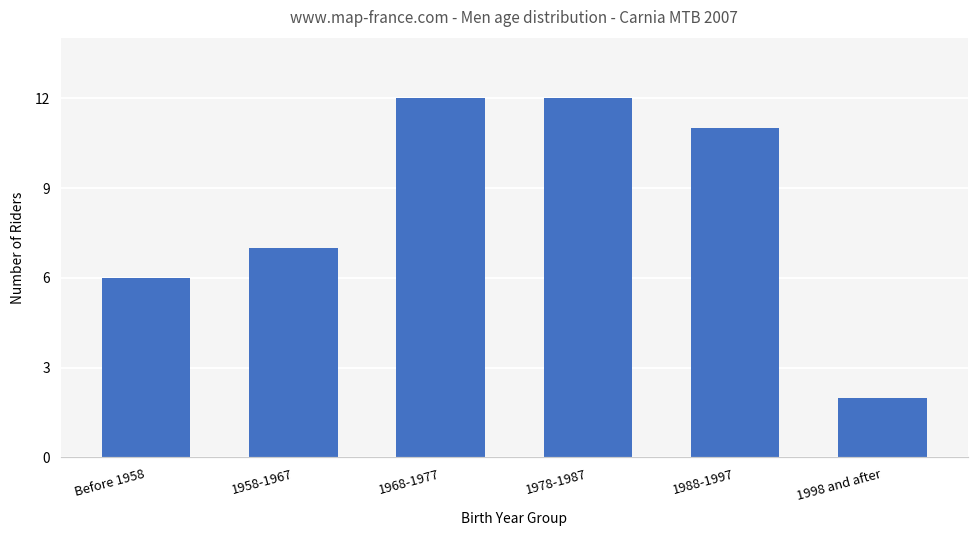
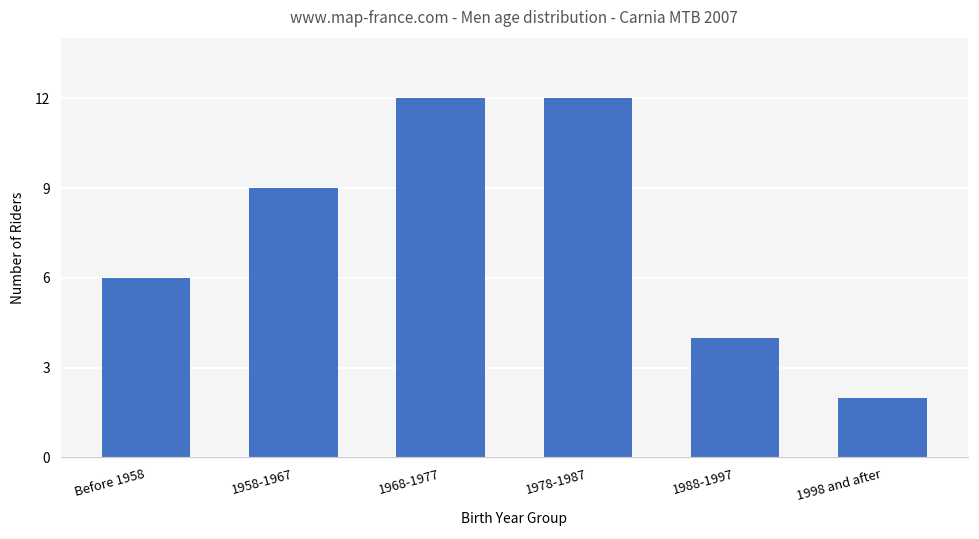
  {
    "Before 1958": 6,
-   "1958-1967": 7,
+   "1958-1967": 9,
    "1968-1977": 12,
    "1978-1987": 12,
-   "1988-1997": 11,
+   "1988-1997": 4,
    "1998 and after": 2
  }
